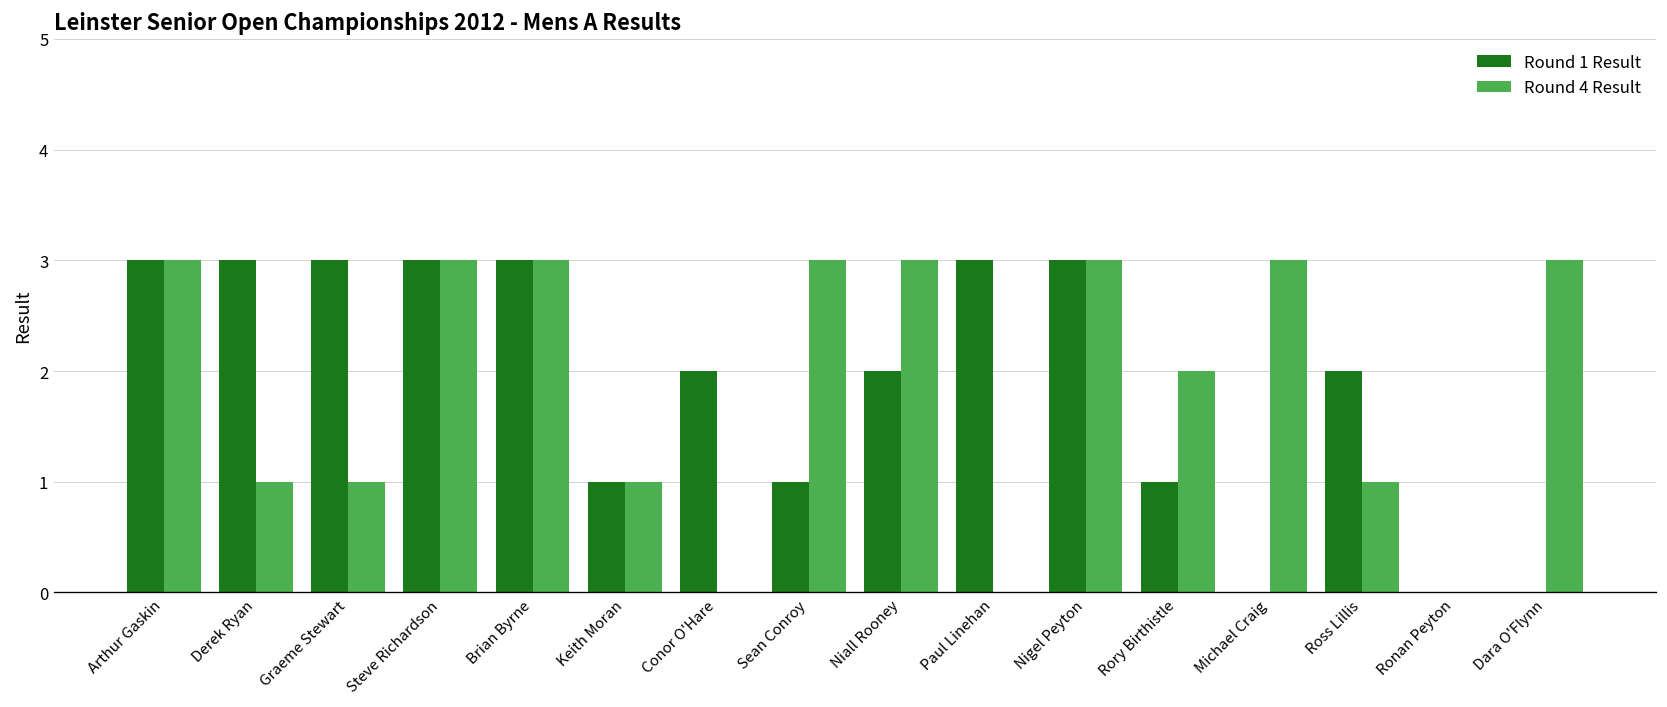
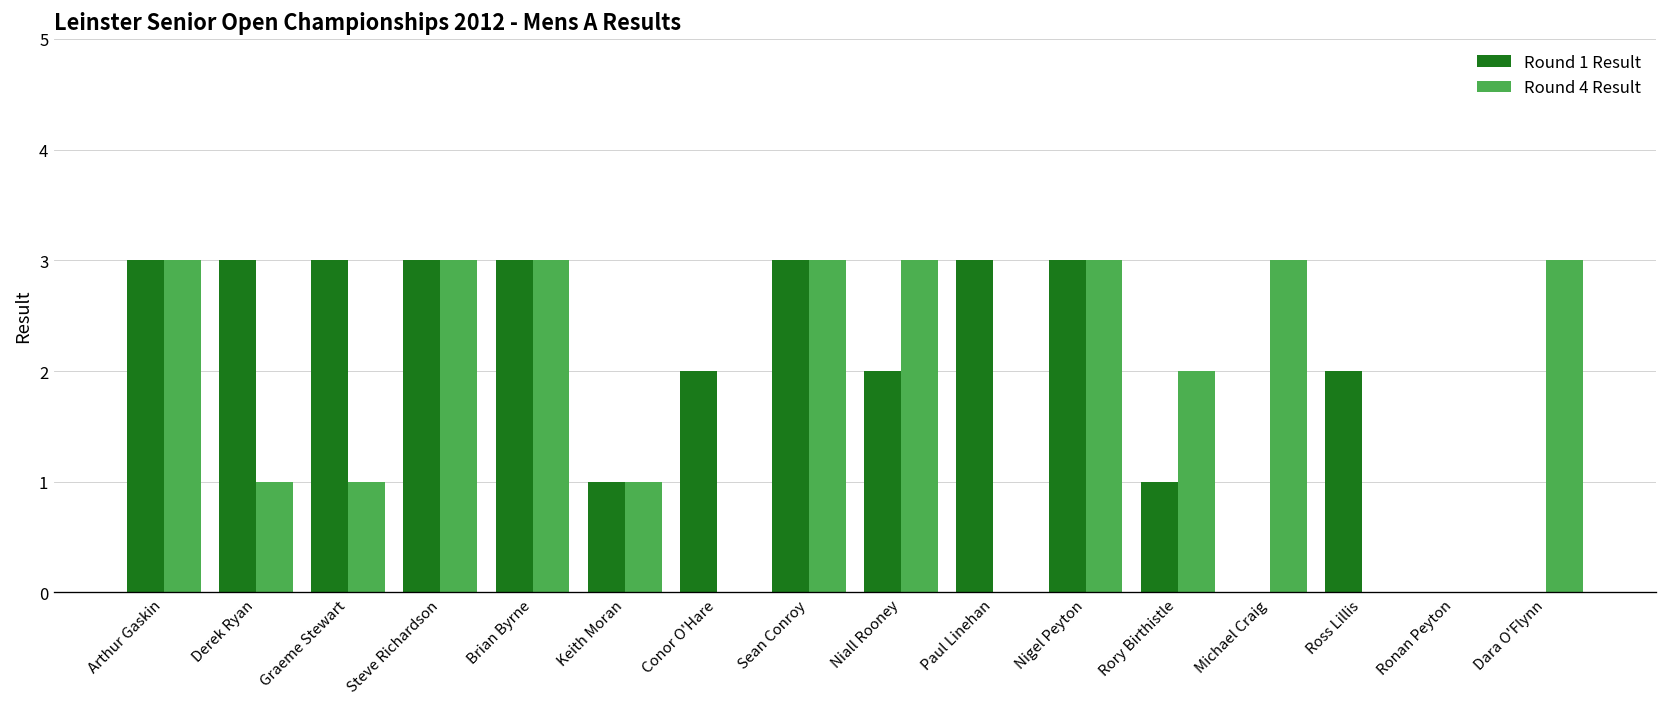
  {
    "Round 1 Result": {
      "Arthur Gaskin": 3,
      "Derek Ryan": 3,
      "Graeme Stewart": 3,
      "Steve Richardson": 3,
      "Brian Byrne": 3,
      "Keith Moran": 1,
      "Conor O'Hare": 2,
-     "Sean Conroy": 1,
+     "Sean Conroy": 3,
      "Niall Rooney": 2,
      "Paul Linehan": 3,
      "Nigel Peyton": 3,
      "Rory Birthistle": 1,
      "Michael Craig": 0,
      "Ross Lillis": 2,
      "Ronan Peyton": 0,
      "Dara O'Flynn": 0
    },
    "Round 4 Result": {
      "Arthur Gaskin": 3,
      "Derek Ryan": 1,
      "Graeme Stewart": 1,
      "Steve Richardson": 3,
      "Brian Byrne": 3,
      "Keith Moran": 1,
      "Conor O'Hare": 0,
      "Sean Conroy": 3,
      "Niall Rooney": 3,
      "Paul Linehan": 0,
      "Nigel Peyton": 3,
      "Rory Birthistle": 2,
      "Michael Craig": 3,
-     "Ross Lillis": 1,
+     "Ross Lillis": 0,
      "Ronan Peyton": 0,
      "Dara O'Flynn": 3
    }
  }
